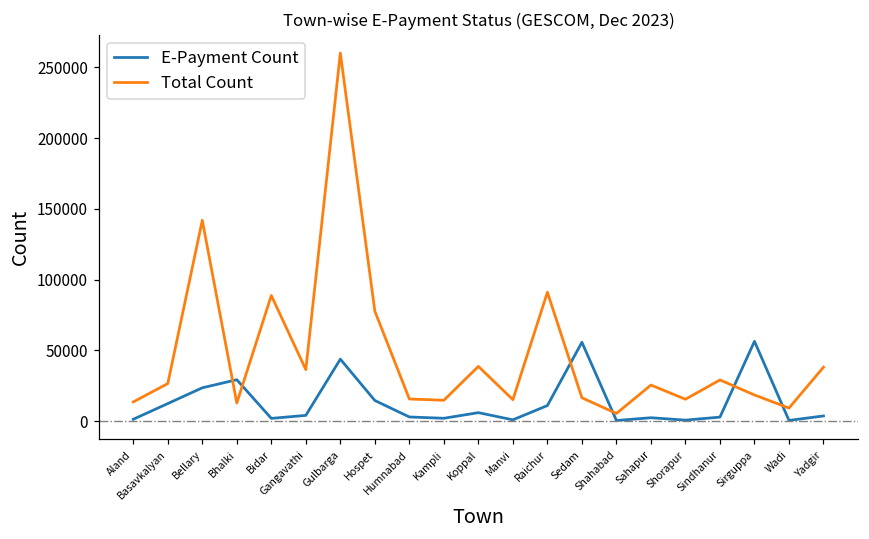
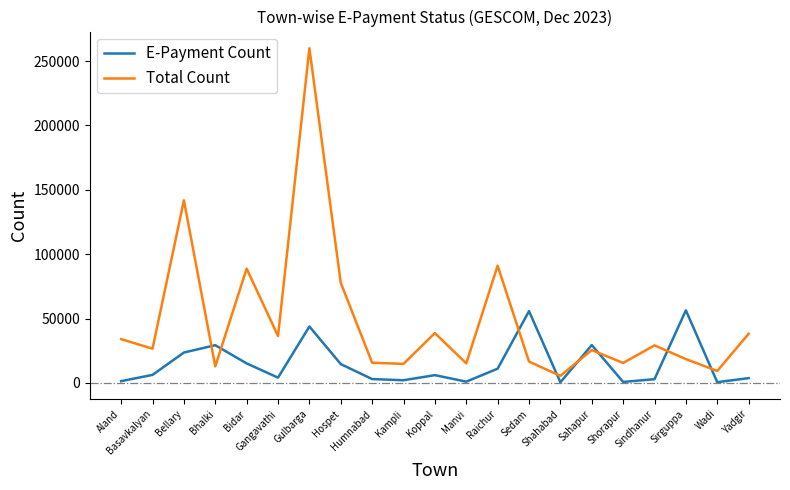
  {
    "E-Payment Count": {
      "Aland": 1000,
-     "Basavkalyan": 12000,
+     "Basavkalyan": 6000,
      "Bellary": 24000,
      "Bhalki": 29000,
-     "Bidar": 2000,
+     "Bidar": 15000,
      "Gangavathi": 4000,
      "Gulbarga": 44000,
      "Hospet": 15000,
      "Humnabad": 3000,
      "Kampli": 2000,
      "Koppal": 6000,
      "Manvi": 1000,
      "Raichur": 11000,
      "Sedam": 56000,
      "Shahabad": 1000,
-     "Sahapur": 2000,
+     "Sahapur": 29000,
      "Shorapur": 1000,
      "Sindhanur": 3000,
      "Sirguppa": 56000,
      "Wadi": 1000,
      "Yadgir": 4000
    },
    "Total Count": {
-     "Aland": 14000,
+     "Aland": 34000,
      "Basavkalyan": 27000,
      "Bellary": 142000,
      "Bhalki": 13000,
      "Bidar": 89000,
      "Gangavathi": 36000,
      "Gulbarga": 260000,
      "Hospet": 78000,
      "Humnabad": 16000,
      "Kampli": 15000,
      "Koppal": 39000,
      "Manvi": 15000,
      "Raichur": 91000,
      "Sedam": 17000,
      "Shahabad": 6000,
      "Sahapur": 26000,
      "Shorapur": 16000,
      "Sindhanur": 29000,
      "Sirguppa": 19000,
      "Wadi": 9000,
      "Yadgir": 38000
    }
  }
